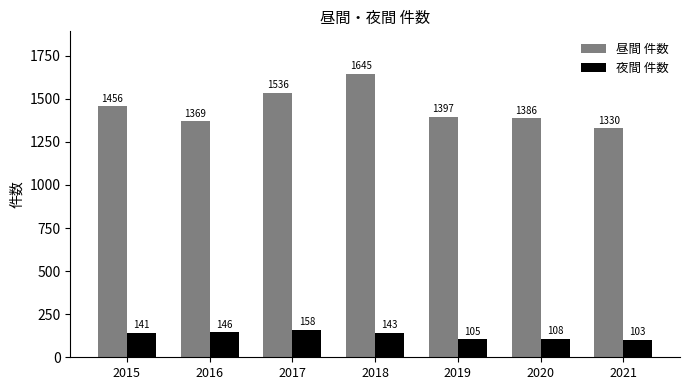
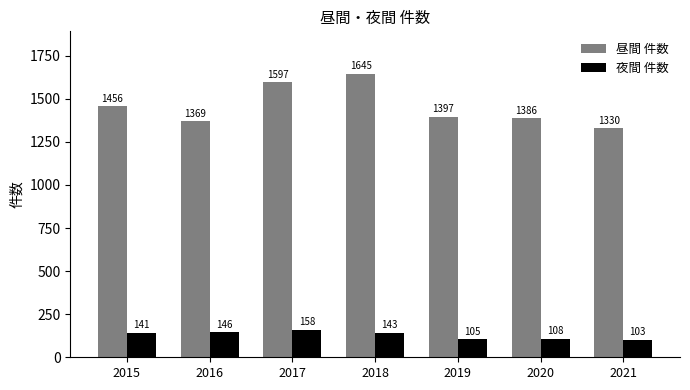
  {
    "昼間 件数": {
      "2015": 1456,
      "2016": 1369,
-     "2017": 1536,
+     "2017": 1597,
      "2018": 1645,
      "2019": 1397,
      "2020": 1386,
      "2021": 1330
    },
    "夜間 件数": {
      "2015": 141,
      "2016": 146,
      "2017": 158,
      "2018": 143,
      "2019": 105,
      "2020": 108,
      "2021": 103
    }
  }
